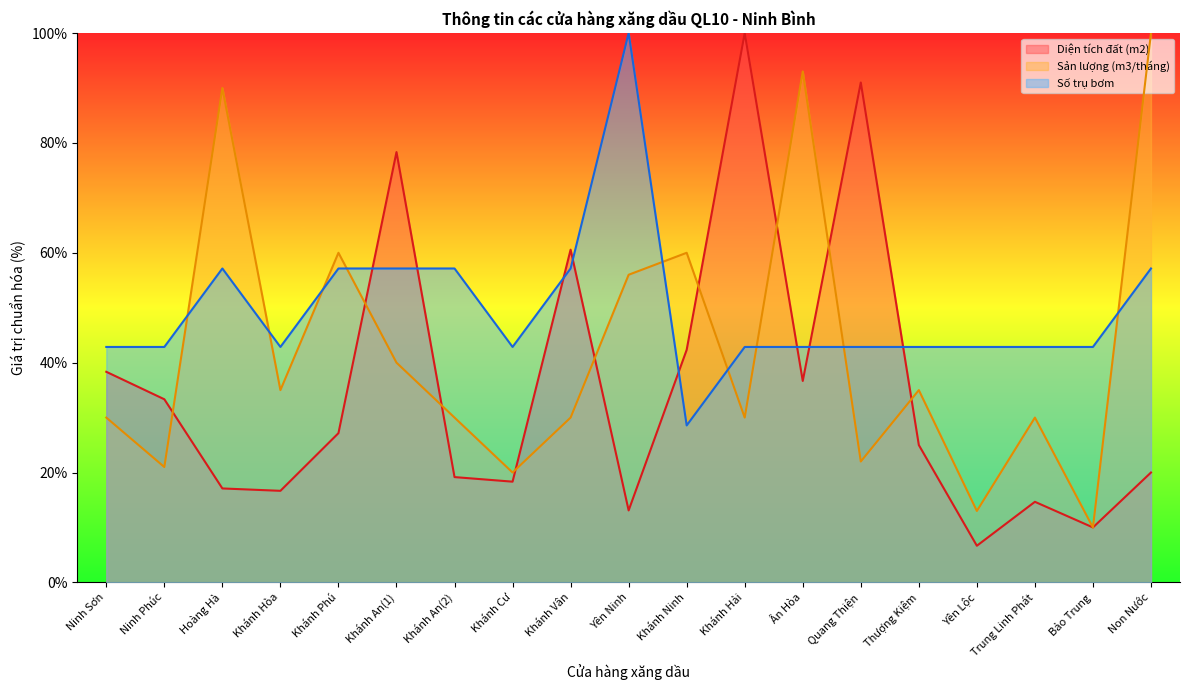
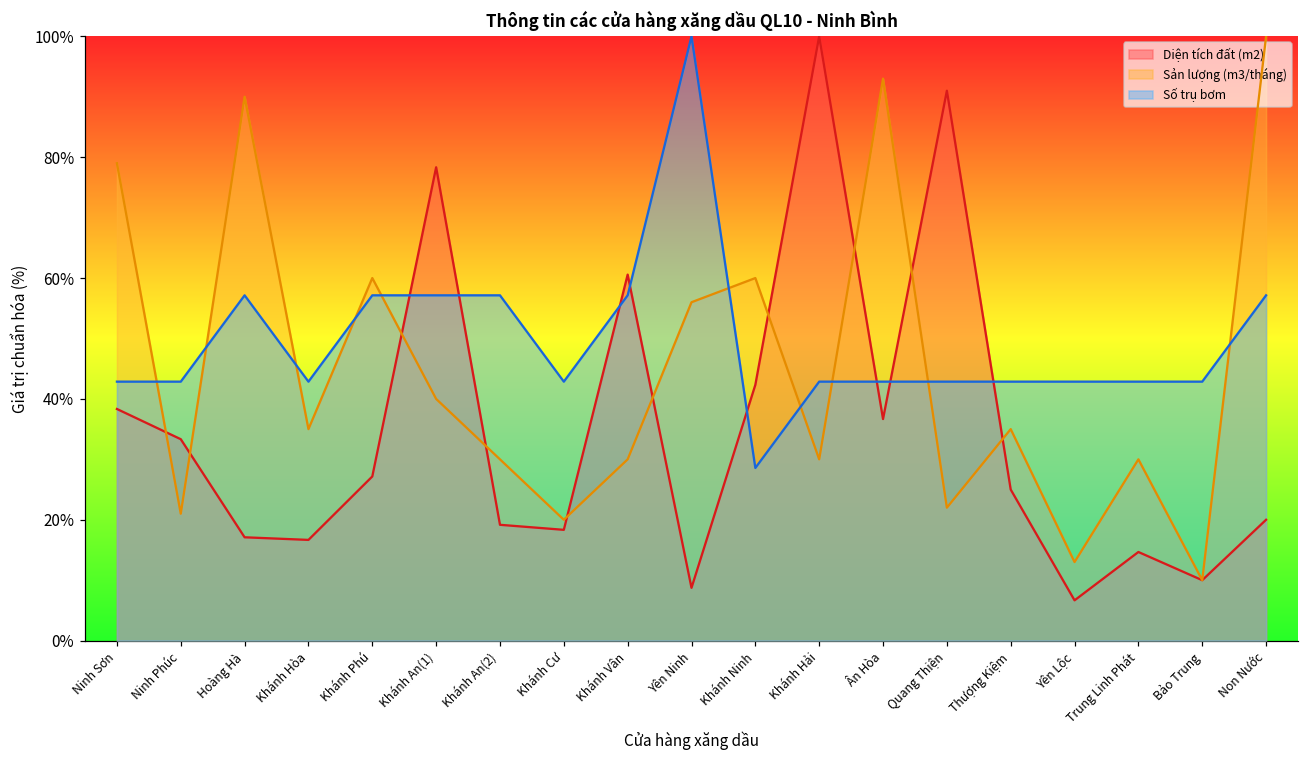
  {
    "Diện tích đất (m2)": {
      "Ninh Sơn": "38%",
      "Ninh Phúc": "33%",
      "Hoàng Hà": "17%",
      "Khánh Hòa": "17%",
      "Khánh Phú": "27%",
      "Khánh An(1)": "78%",
      "Khánh An(2)": "19%",
      "Khánh Cư": "18%",
      "Khánh Vân": "61%",
-     "Yên Ninh": "13%",
+     "Yên Ninh": "9%",
      "Khánh Ninh": "42%",
      "Khánh Hải": "100%",
      "Ân Hòa": "37%",
      "Quang Thiện": "91%",
      "Thượng Kiệm": "25%",
      "Yên Lộc": "7%",
      "Trung Linh Phát": "15%",
      "Non Nước": "20%"
    },
    "Sản lượng (m3/tháng)": {
-     "Ninh Sơn": "30%",
+     "Ninh Sơn": "79%",
      "Ninh Phúc": "21%",
      "Hoàng Hà": "90%",
      "Khánh Hòa": "35%",
      "Khánh Phú": "60%",
      "Khánh An(1)": "40%",
      "Khánh An(2)": "30%",
      "Khánh Cư": "20%",
      "Khánh Vân": "30%",
      "Yên Ninh": "56%",
      "Khánh Ninh": "60%",
      "Khánh Hải": "30%",
      "Ân Hòa": "93%",
      "Quang Thiện": "22%",
      "Thượng Kiệm": "35%",
      "Yên Lộc": "13%",
      "Trung Linh Phát": "30%",
      "Non Nước": "100%"
    },
    "Số trụ bơm": {
      "Ninh Sơn": "43%",
      "Ninh Phúc": "43%",
      "Hoàng Hà": "57%",
      "Khánh Hòa": "43%",
      "Khánh Phú": "57%",
      "Khánh An(1)": "57%",
      "Khánh An(2)": "57%",
      "Khánh Cư": "43%",
      "Khánh Vân": "57%",
      "Yên Ninh": "100%",
      "Khánh Ninh": "29%",
      "Khánh Hải": "43%",
      "Ân Hòa": "43%",
      "Quang Thiện": "43%",
      "Thượng Kiệm": "43%",
      "Yên Lộc": "43%",
      "Trung Linh Phát": "43%",
      "Bảo Trung": "43%",
      "Non Nước": "57%"
    }
  }
